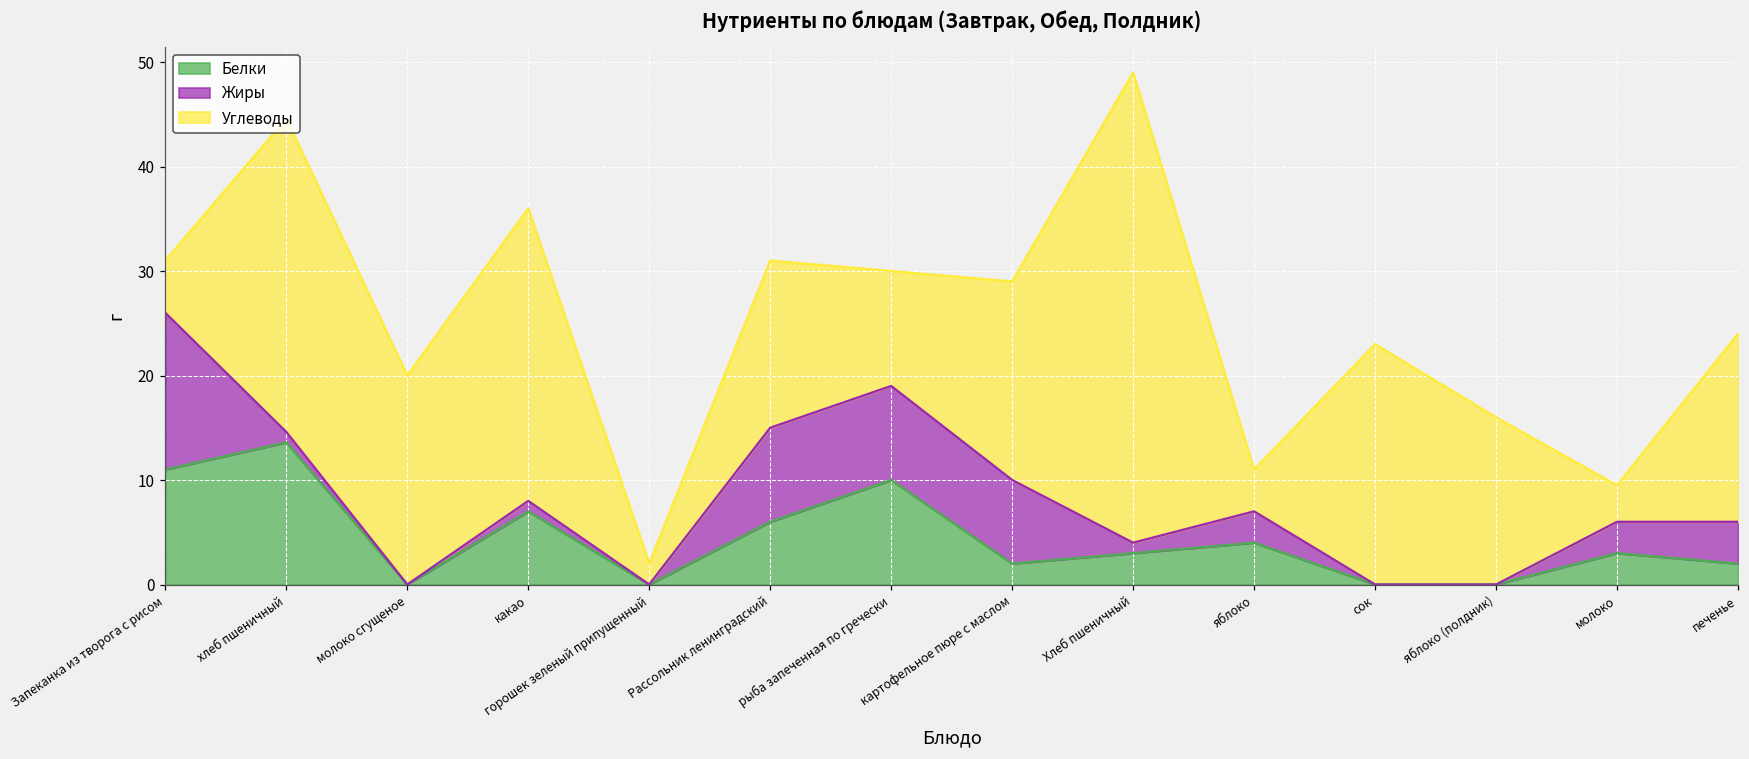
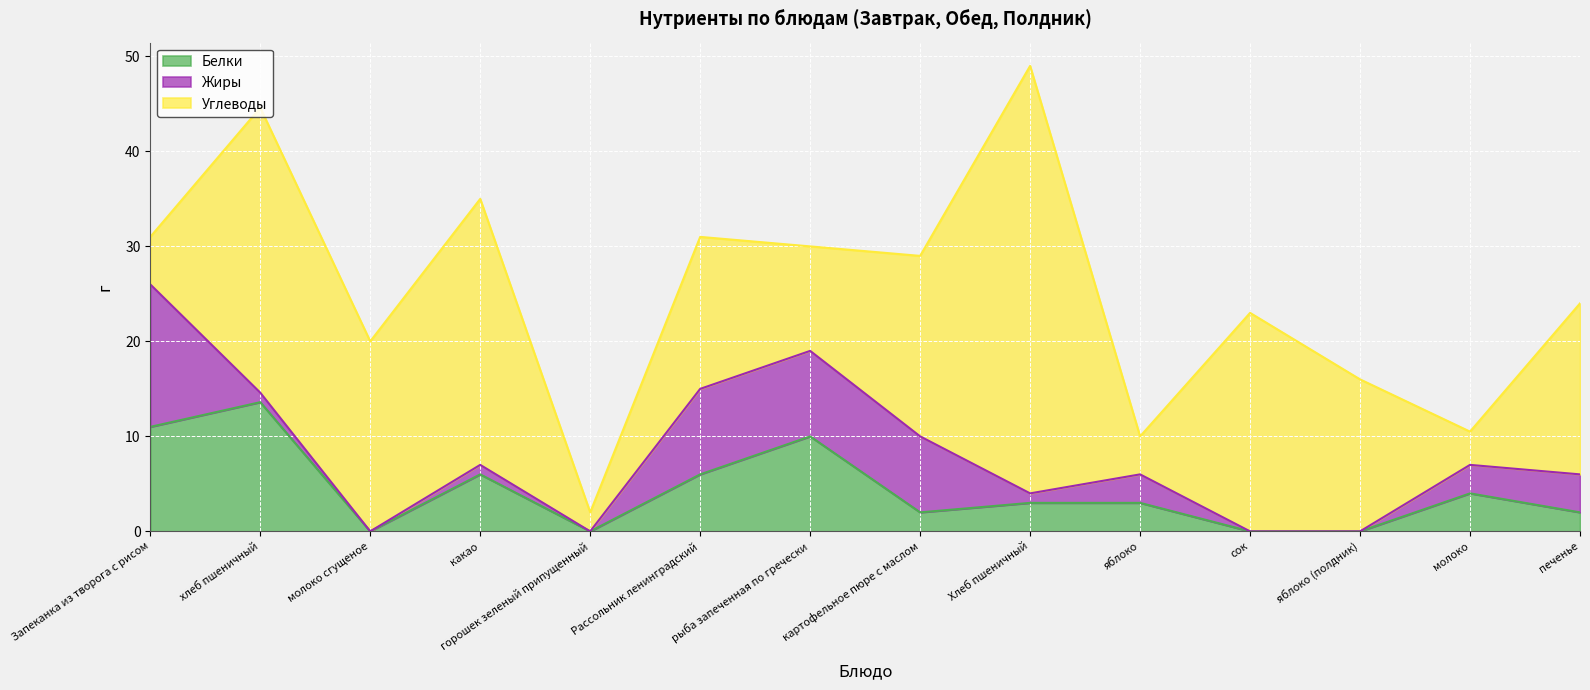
  {
    "Белки": {
      "Запеканка из творога с рисом": 11,
      "хлеб пшеничный": 14,
-     "какао": 7,
+     "какао": 6,
      "Рассольник ленинградский": 6,
      "рыба запеченная по гречески": 10,
      "картофельное пюре с маслом": 2,
      "Хлеб пшеничный": 3,
-     "яблоко": 4,
-     "молоко": 3,
+     "яблоко": 3,
+     "молоко": 4,
      "печенье": 2
    },
    "Жиры": {
      "Запеканка из творога с рисом": 15,
      "хлеб пшеничный": 1,
      "какао": 1,
      "Рассольник ленинградский": 9,
      "рыба запеченная по гречески": 9,
      "картофельное пюре с маслом": 8,
      "Хлеб пшеничный": 1,
      "яблоко": 3,
      "молоко": 3,
      "печенье": 4
    },
    "Углеводы": {
      "Запеканка из творога с рисом": 5,
      "молоко сгущеное": 20,
      "какао": 28,
      "горошек зеленый припущенный": 2,
      "Рассольник ленинградский": 16,
      "рыба запеченная по гречески": 11,
      "картофельное пюре с маслом": 19,
      "Хлеб пшеничный": 45,
      "яблоко": 4,
      "сок": 23,
      "яблоко (полдник)": 16,
      "молоко": 4,
      "печенье": 18
    }
  }
